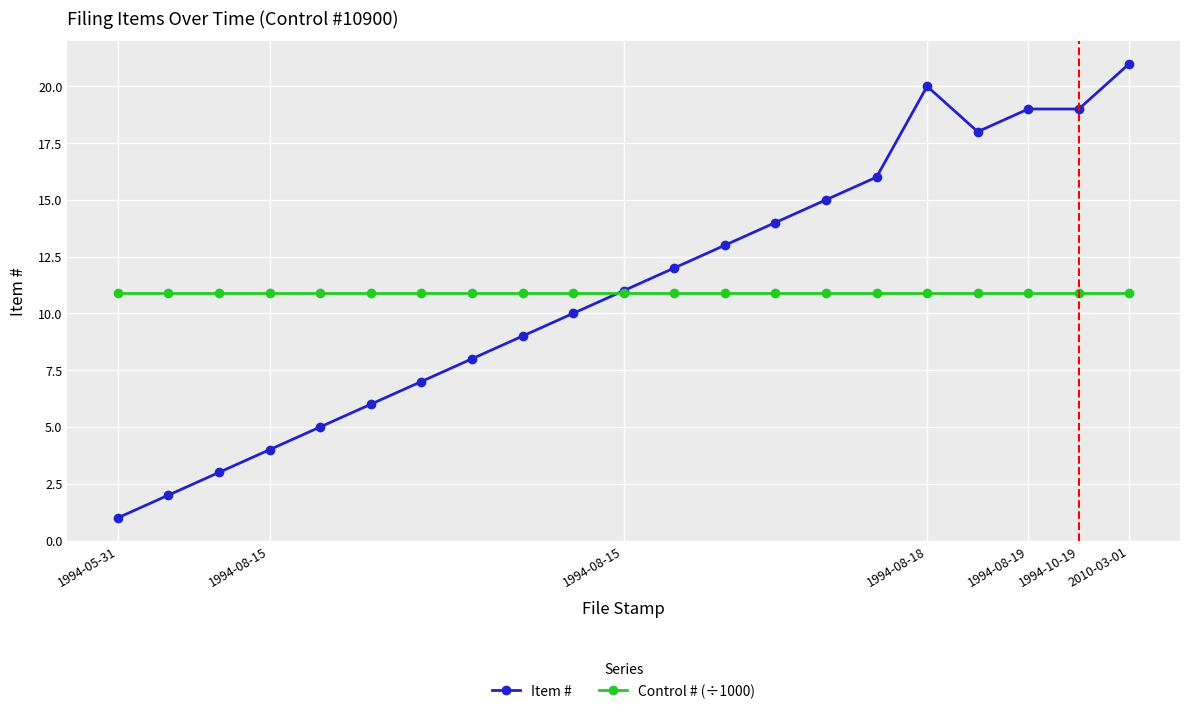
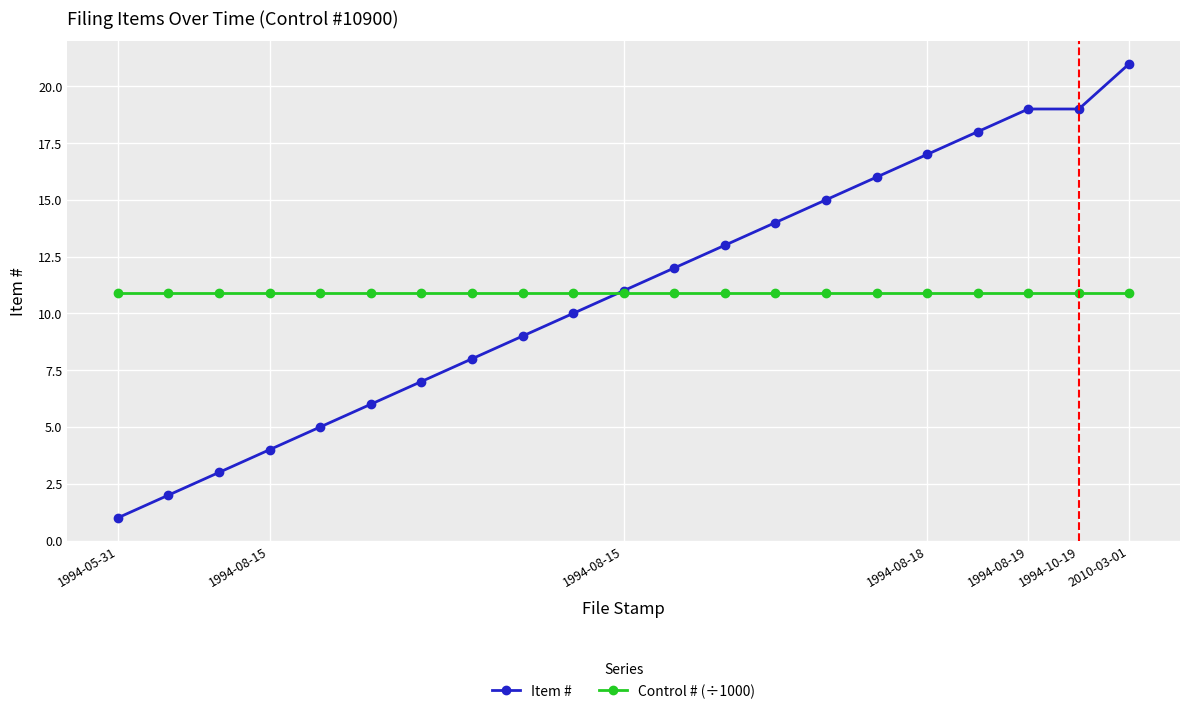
  {
    "Item #": {
      "1994-05-31": 1,
-     "1994-08-18": 20,
+     "1994-08-18": 17,
      "1994-10-19": 19,
      "2010-03-01": 21
    },
    "Control # (÷1000)": {
      "1994-05-31": 11,
      "1994-08-18": 11,
      "1994-10-19": 11,
      "2010-03-01": 11
    }
  }
